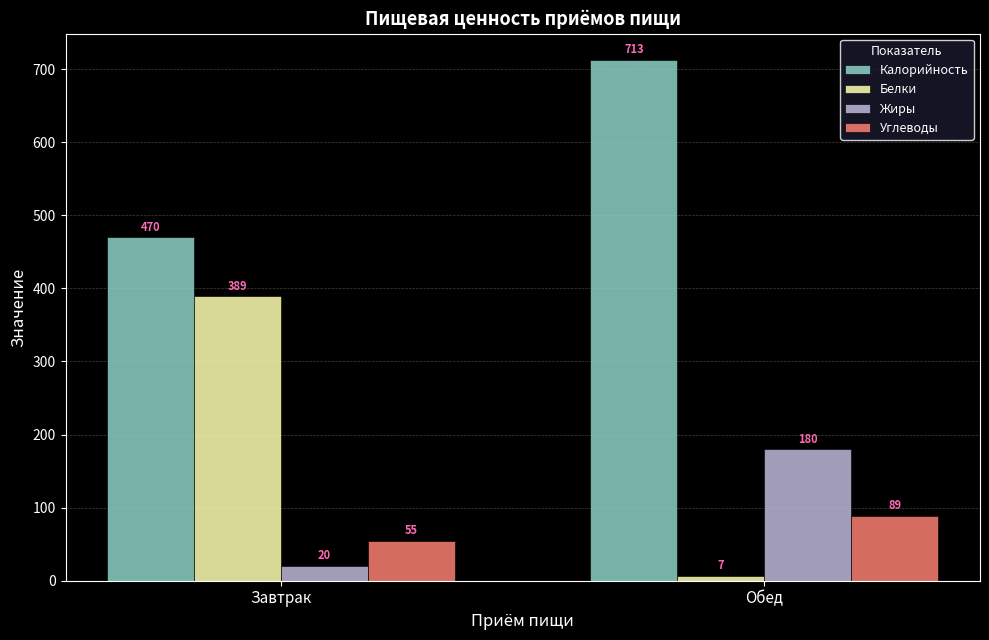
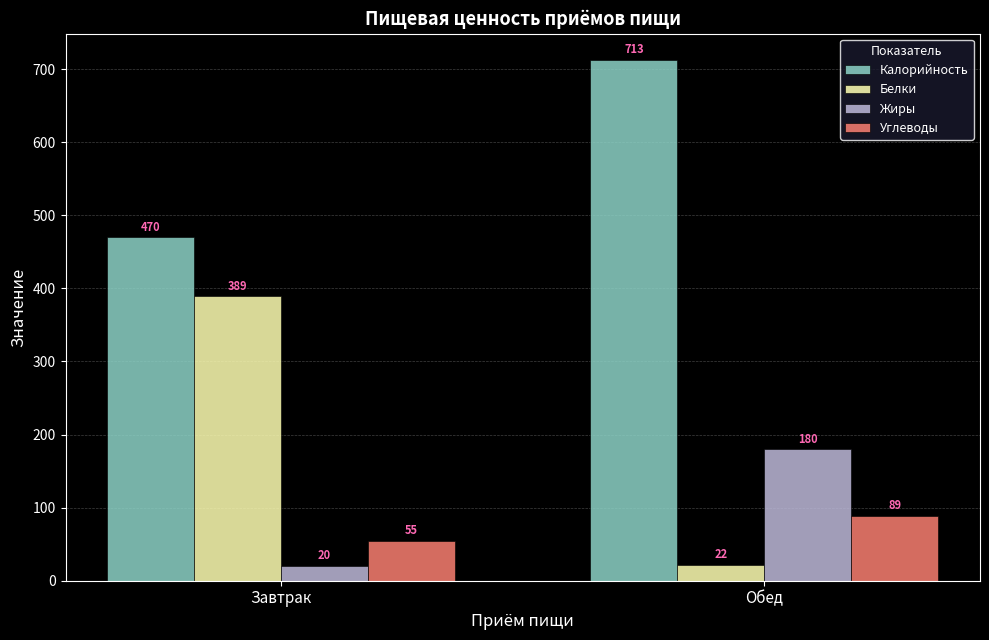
  {
    "Белки": {
      "Завтрак": 389,
-     "Обед": 7
+     "Обед": 22
    },
    "Углеводы": {
      "Завтрак": 55,
      "Обед": 89
    }
  }
